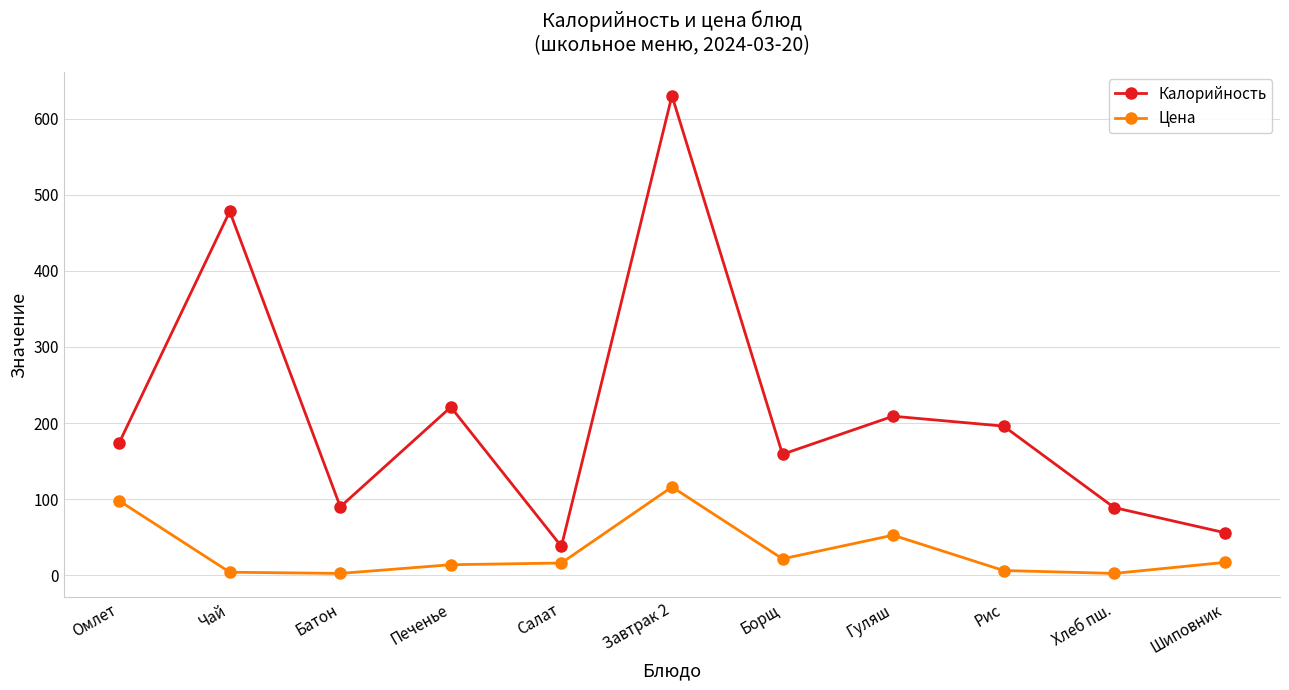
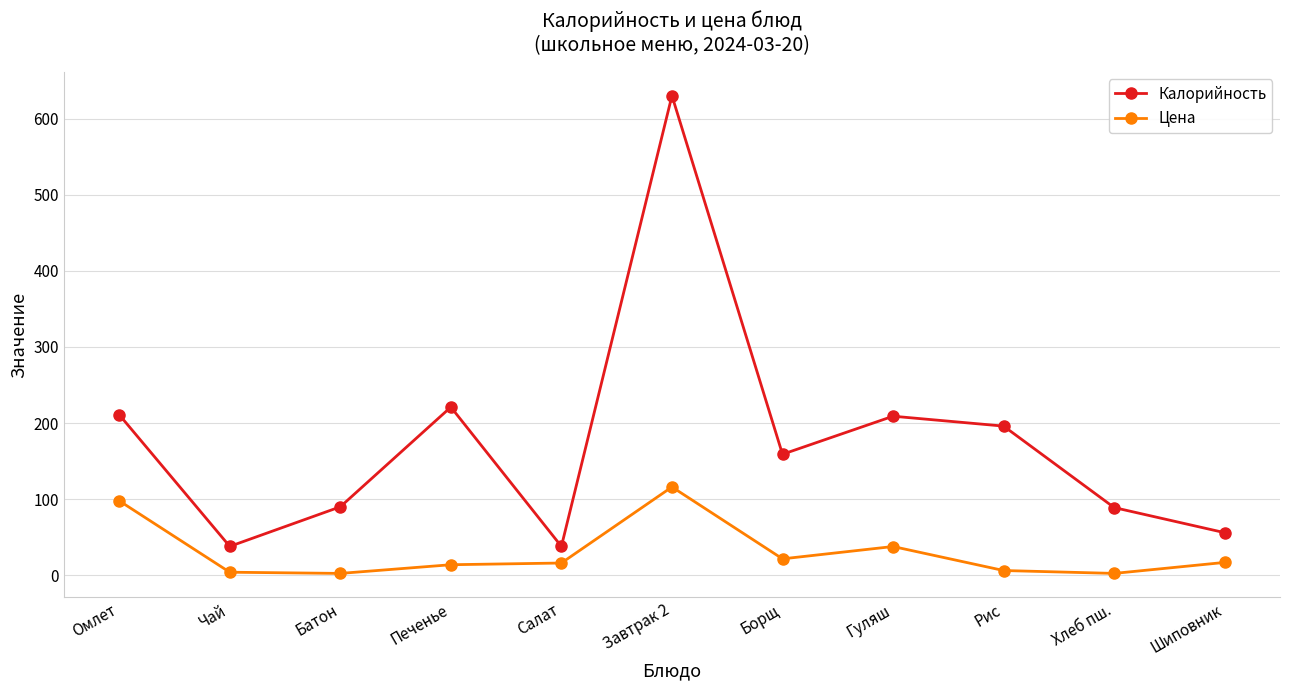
  {
    "Калорийность": {
-     "Омлет": 170,
-     "Чай": 480,
+     "Омлет": 210,
+     "Чай": 40,
      "Батон": 90,
      "Печенье": 220,
      "Салат": 40,
      "Завтрак 2": 630,
      "Борщ": 160,
      "Гуляш": 210,
      "Рис": 200,
      "Хлеб пш.": 90,
      "Шиповник": 60
    },
    "Цена": {
      "Омлет": 100,
      "Чай": 0,
      "Батон": 0,
      "Печенье": 10,
      "Салат": 20,
      "Завтрак 2": 120,
      "Борщ": 20,
-     "Гуляш": 50,
+     "Гуляш": 40,
      "Рис": 10,
      "Хлеб пш.": 0,
      "Шиповник": 20
    }
  }
